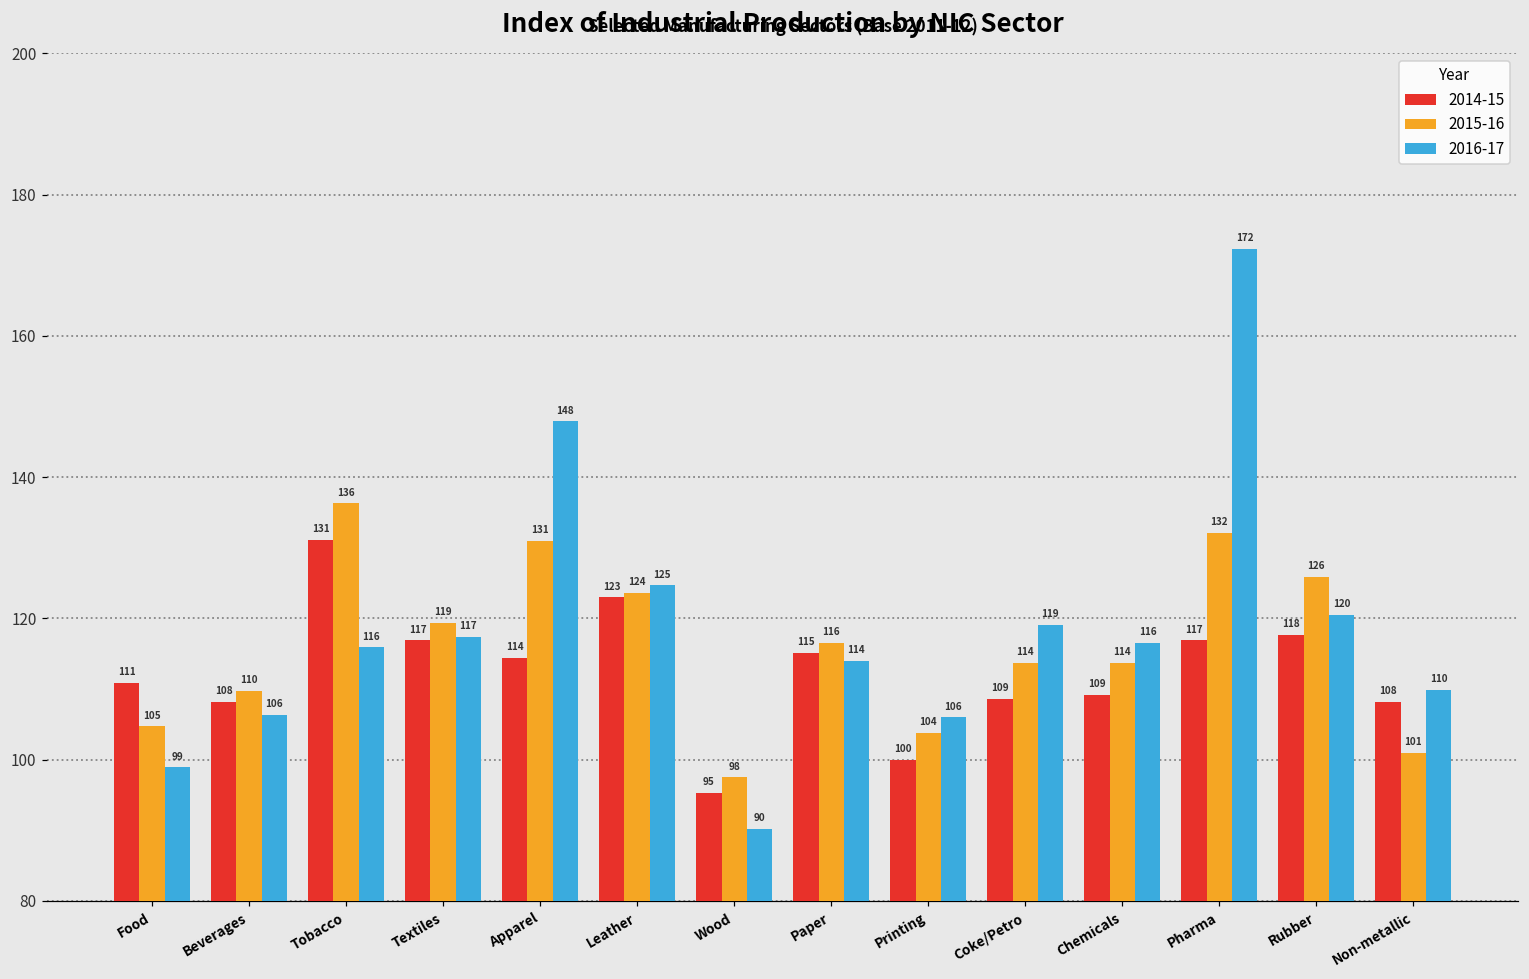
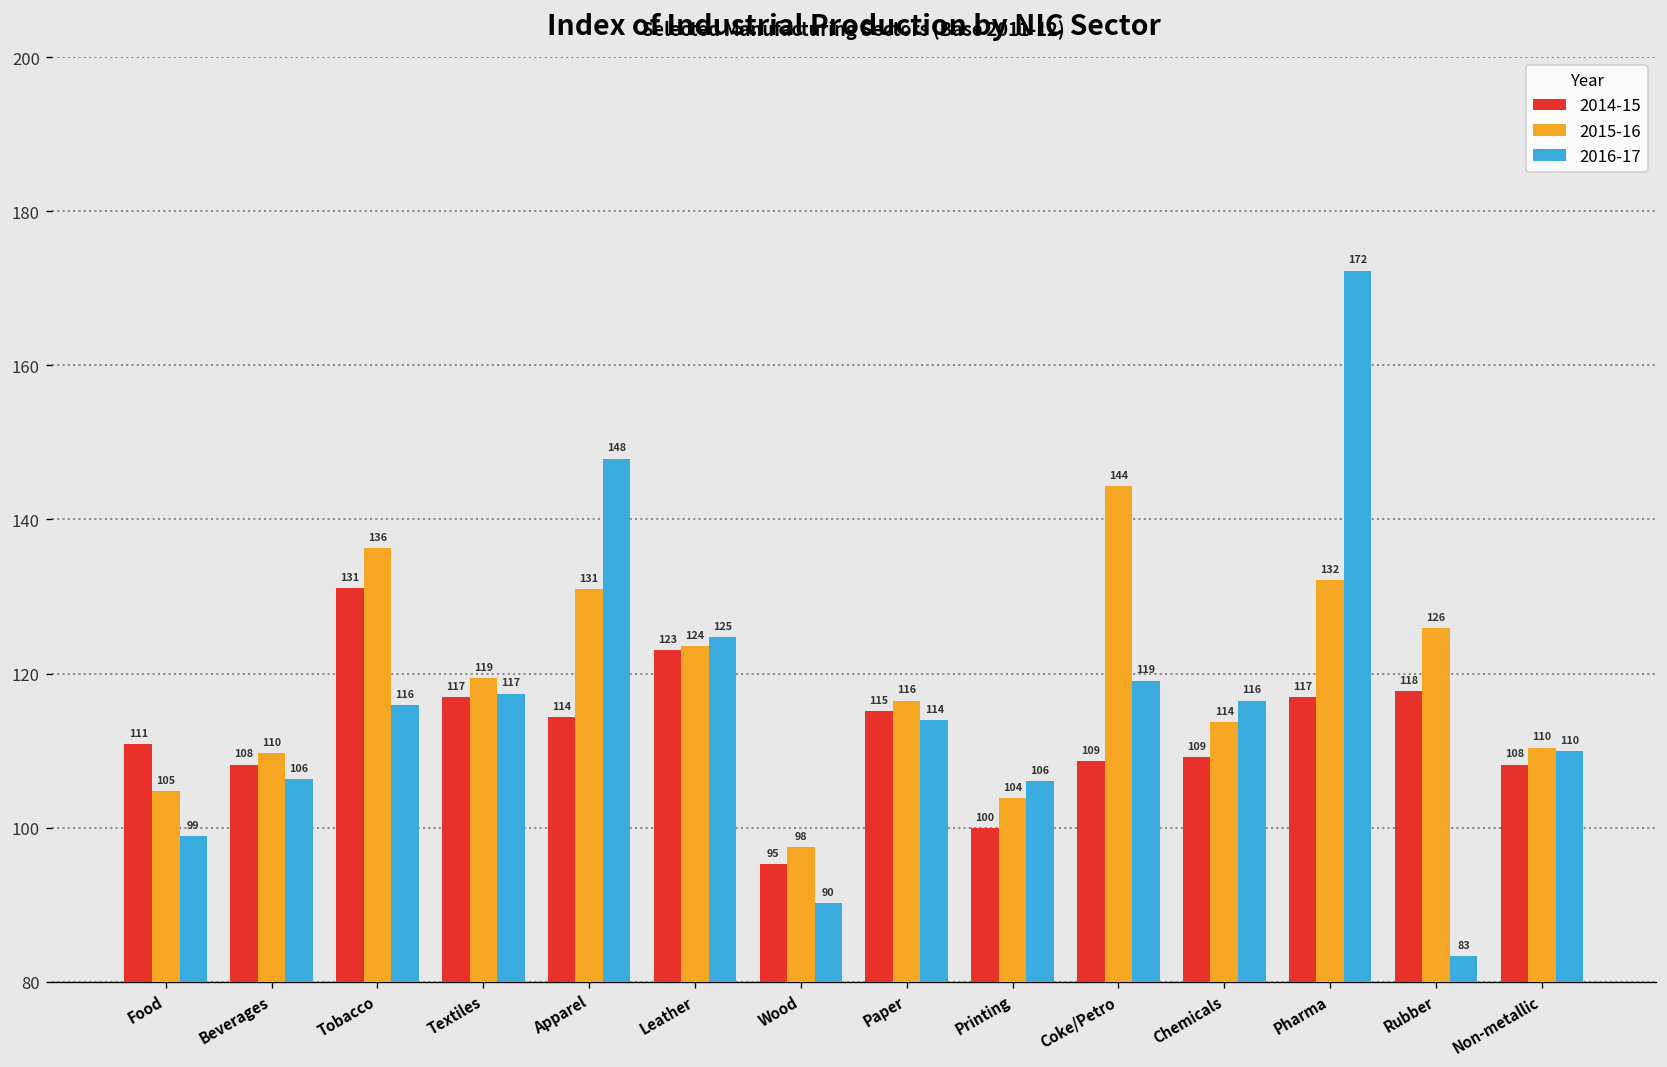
  {
    "2014-15": {
      "Food": 111,
      "Beverages": 108,
      "Tobacco": 131,
      "Textiles": 117,
      "Apparel": 114,
      "Leather": 123,
      "Wood": 95,
      "Paper": 115,
      "Printing": 100,
      "Coke/Petro": 109,
      "Chemicals": 109,
      "Pharma": 117,
      "Rubber": 118,
      "Non-metallic": 108
    },
    "2015-16": {
      "Food": 105,
      "Beverages": 110,
      "Tobacco": 136,
      "Textiles": 119,
      "Apparel": 131,
      "Leather": 124,
      "Wood": 98,
      "Paper": 116,
      "Printing": 104,
-     "Coke/Petro": 114,
+     "Coke/Petro": 144,
      "Chemicals": 114,
      "Pharma": 132,
      "Rubber": 126,
-     "Non-metallic": 101
+     "Non-metallic": 110
    },
    "2016-17": {
      "Food": 99,
      "Beverages": 106,
      "Tobacco": 116,
      "Textiles": 117,
      "Apparel": 148,
      "Leather": 125,
      "Wood": 90,
      "Paper": 114,
      "Printing": 106,
      "Coke/Petro": 119,
      "Chemicals": 116,
      "Pharma": 172,
-     "Rubber": 120,
+     "Rubber": 83,
      "Non-metallic": 110
    }
  }
